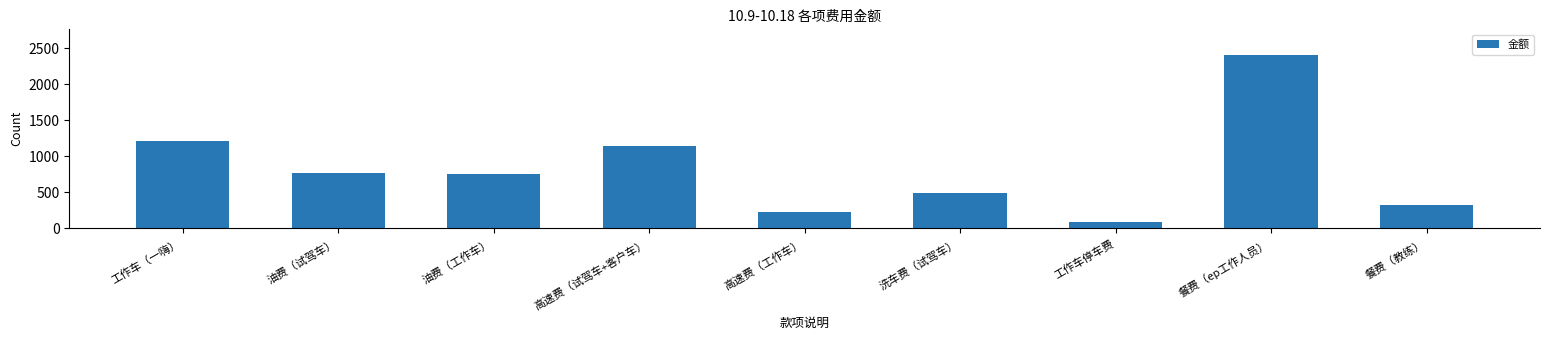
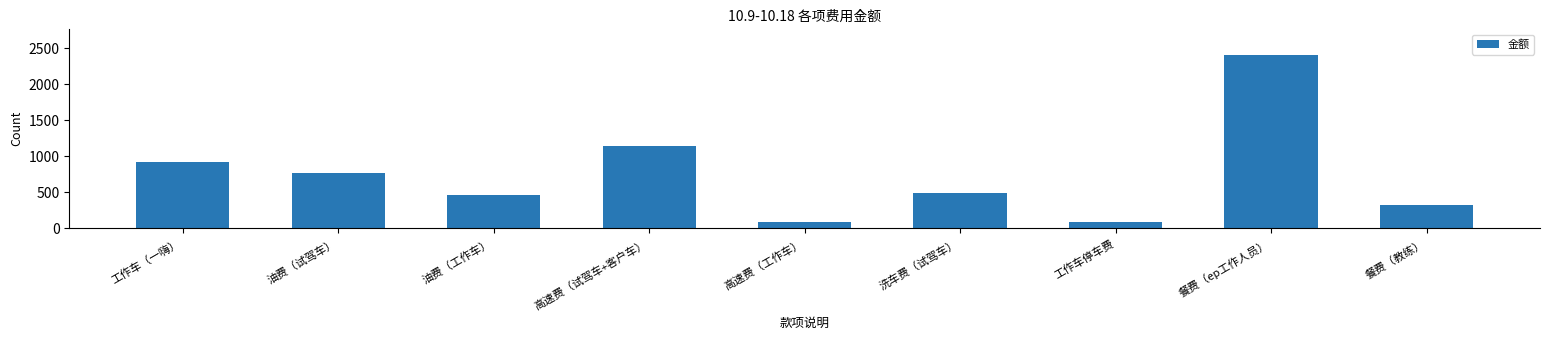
  {
-   "工作车（一嗨）": 1200,
+   "工作车（一嗨）": 900,
    "油费（试驾车）": 800,
-   "油费（工作车）": 800,
+   "油费（工作车）": 500,
    "高速费（试驾车+客户车）": 1100,
-   "高速费（工作车）": 200,
+   "高速费（工作车）": 100,
    "洗车费（试驾车）": 500,
    "工作车停车费": 100,
    "餐费（ep工作人员）": 2400,
    "餐费（教练）": 300
  }
